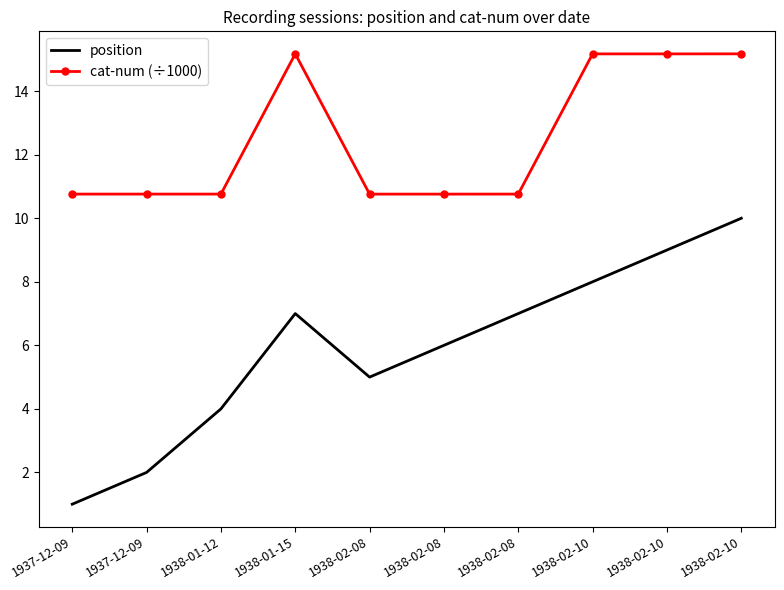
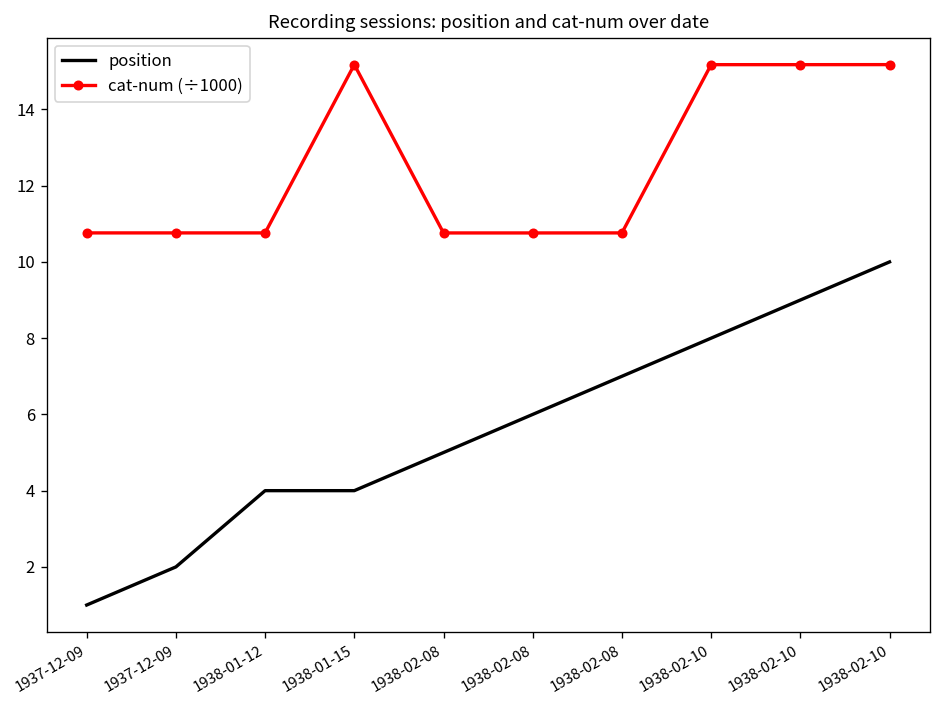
  {
    "position": {
      "1938-01-12": 4,
-     "1938-01-15": 7
+     "1938-01-15": 4
    },
    "cat-num (÷1000)": {
      "1938-01-12": 10.8,
      "1938-01-15": 15.2
    }
  }
